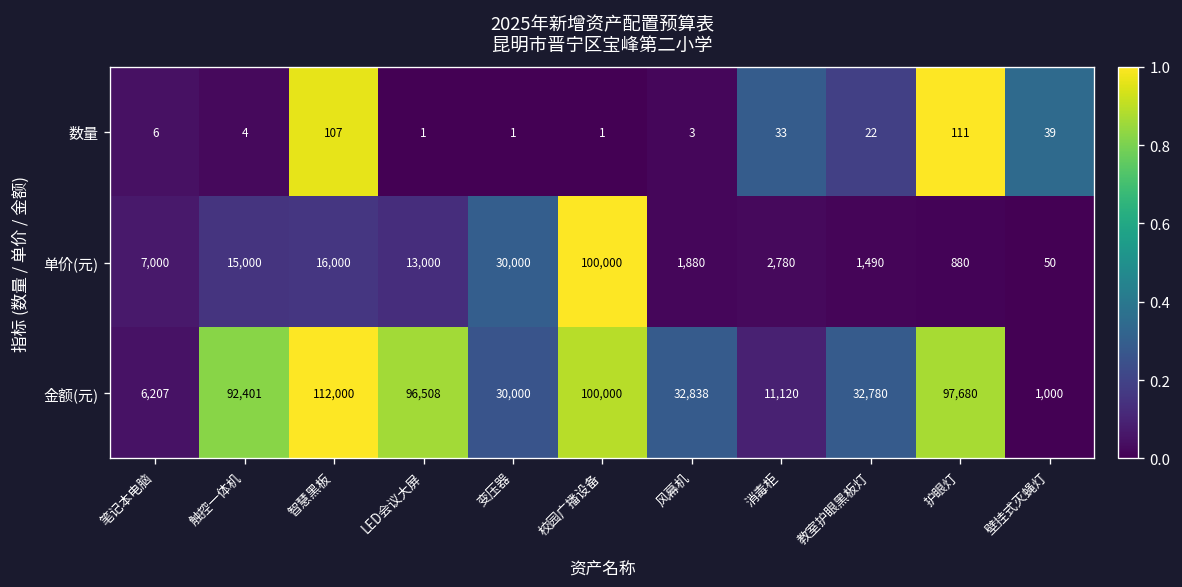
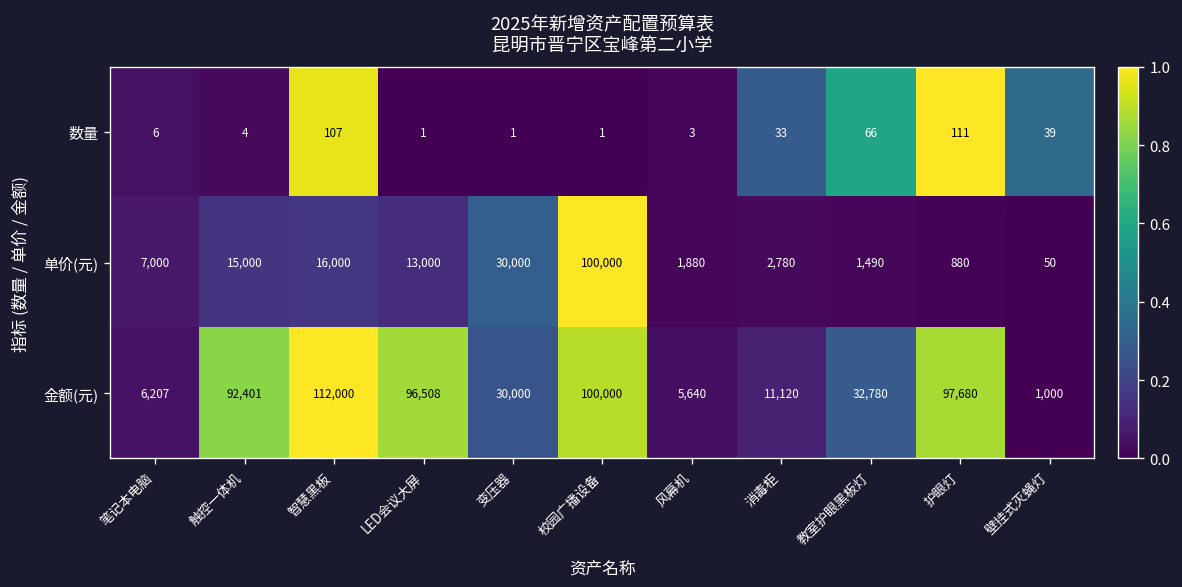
  {
    "数量": {
      "笔记本电脑": "6",
      "触控一体机": "4",
      "智慧黑板": "107",
      "LED会议大屏": "1",
      "变压器": "1",
      "校园广播设备": "1",
      "风幕机": "3",
      "消毒柜": "33",
-     "教室护眼黑板灯": "22",
+     "教室护眼黑板灯": "66",
      "护眼灯": "111",
      "壁挂式灭蝇灯": "39"
    },
    "单价(元)": {
      "笔记本电脑": "7,000",
      "触控一体机": "15,000",
      "智慧黑板": "16,000",
      "LED会议大屏": "13,000",
      "变压器": "30,000",
      "校园广播设备": "100,000",
      "风幕机": "1,880",
      "消毒柜": "2,780",
      "教室护眼黑板灯": "1,490",
      "护眼灯": "880",
      "壁挂式灭蝇灯": "50"
    },
    "金额(元)": {
      "笔记本电脑": "6,207",
      "触控一体机": "92,401",
      "智慧黑板": "112,000",
      "LED会议大屏": "96,508",
      "变压器": "30,000",
      "校园广播设备": "100,000",
-     "风幕机": "32,838",
+     "风幕机": "5,640",
      "消毒柜": "11,120",
      "教室护眼黑板灯": "32,780",
      "护眼灯": "97,680",
      "壁挂式灭蝇灯": "1,000"
    }
  }
